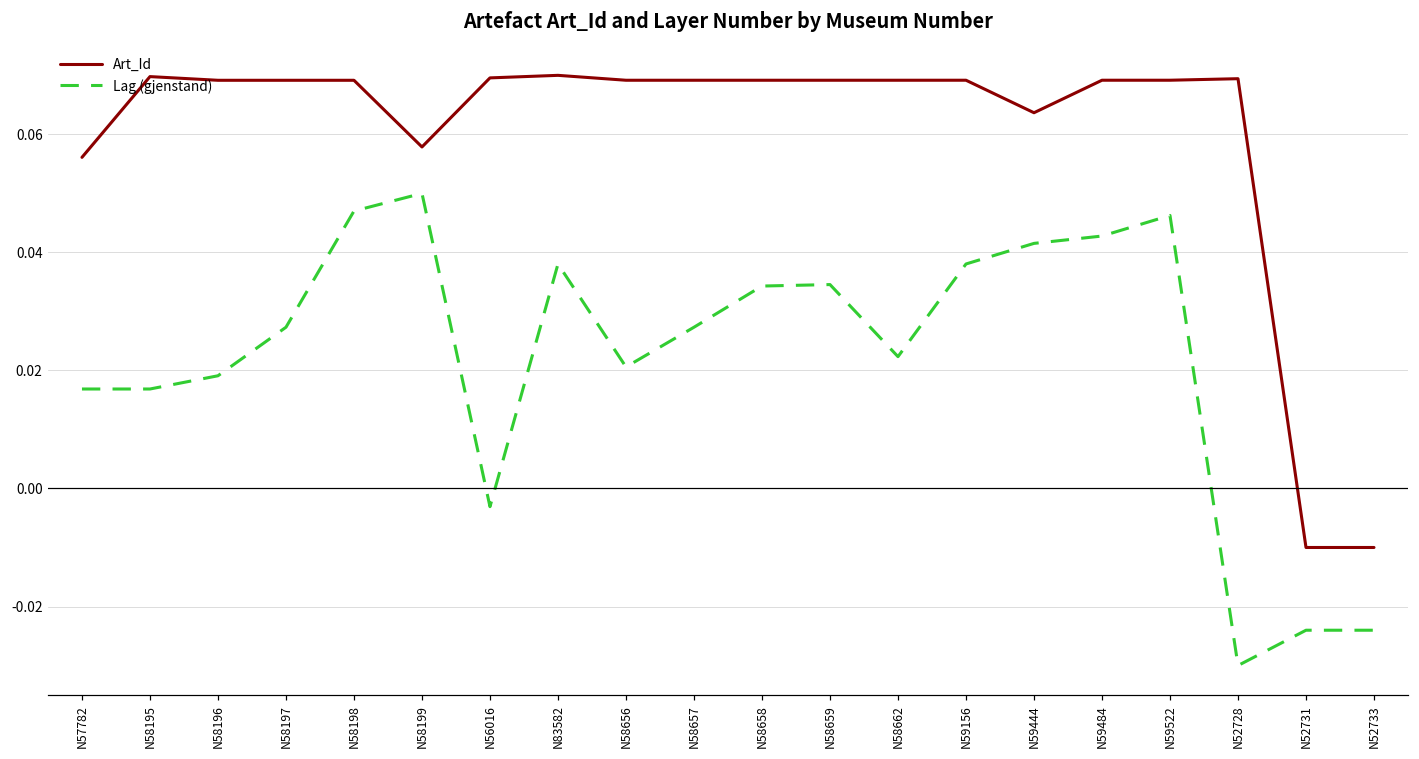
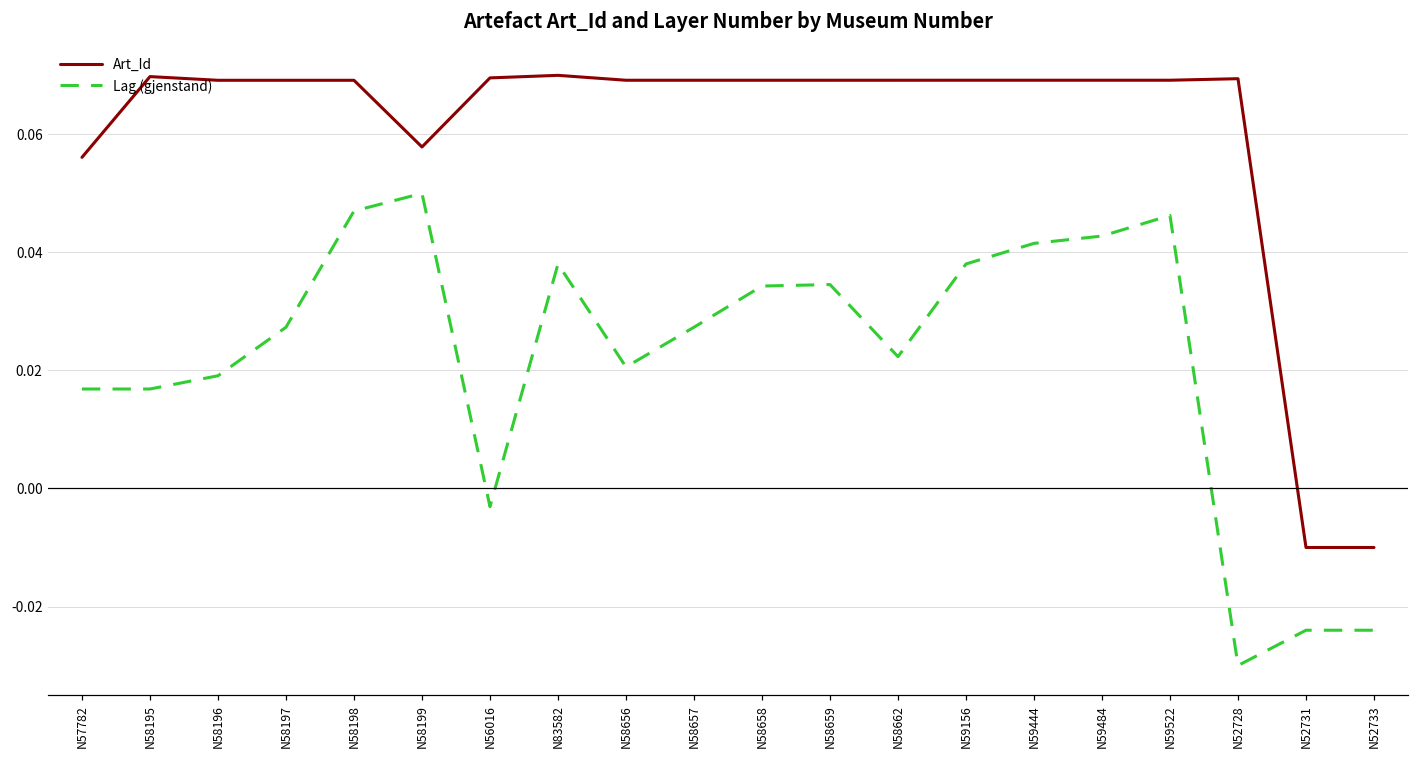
  {
    "Art_Id": {
      "N57782": 0.056,
      "N58195": 0.070,
      "N58196": 0.069,
      "N58197": 0.069,
      "N58198": 0.069,
      "N58199": 0.058,
      "N56016": 0.070,
      "N83582": 0.070,
      "N58656": 0.069,
      "N58657": 0.069,
      "N58658": 0.069,
      "N58659": 0.069,
      "N58662": 0.069,
      "N59156": 0.069,
-     "N59444": 0.064,
+     "N59444": 0.069,
      "N59484": 0.069,
      "N59522": 0.069,
      "N52728": 0.069,
      "N52731": -0.010,
      "N52733": -0.010
    },
    "Lag (gjenstand)": {
      "N57782": 0.017,
      "N58195": 0.017,
      "N58196": 0.019,
      "N58197": 0.027,
      "N58198": 0.047,
      "N58199": 0.050,
      "N56016": -0.003,
      "N83582": 0.038,
      "N58656": 0.021,
      "N58657": 0.027,
      "N58658": 0.034,
      "N58659": 0.035,
      "N58662": 0.022,
      "N59156": 0.038,
      "N59444": 0.042,
      "N59484": 0.043,
      "N59522": 0.046,
      "N52728": -0.030,
      "N52731": -0.024,
      "N52733": -0.024
    }
  }
